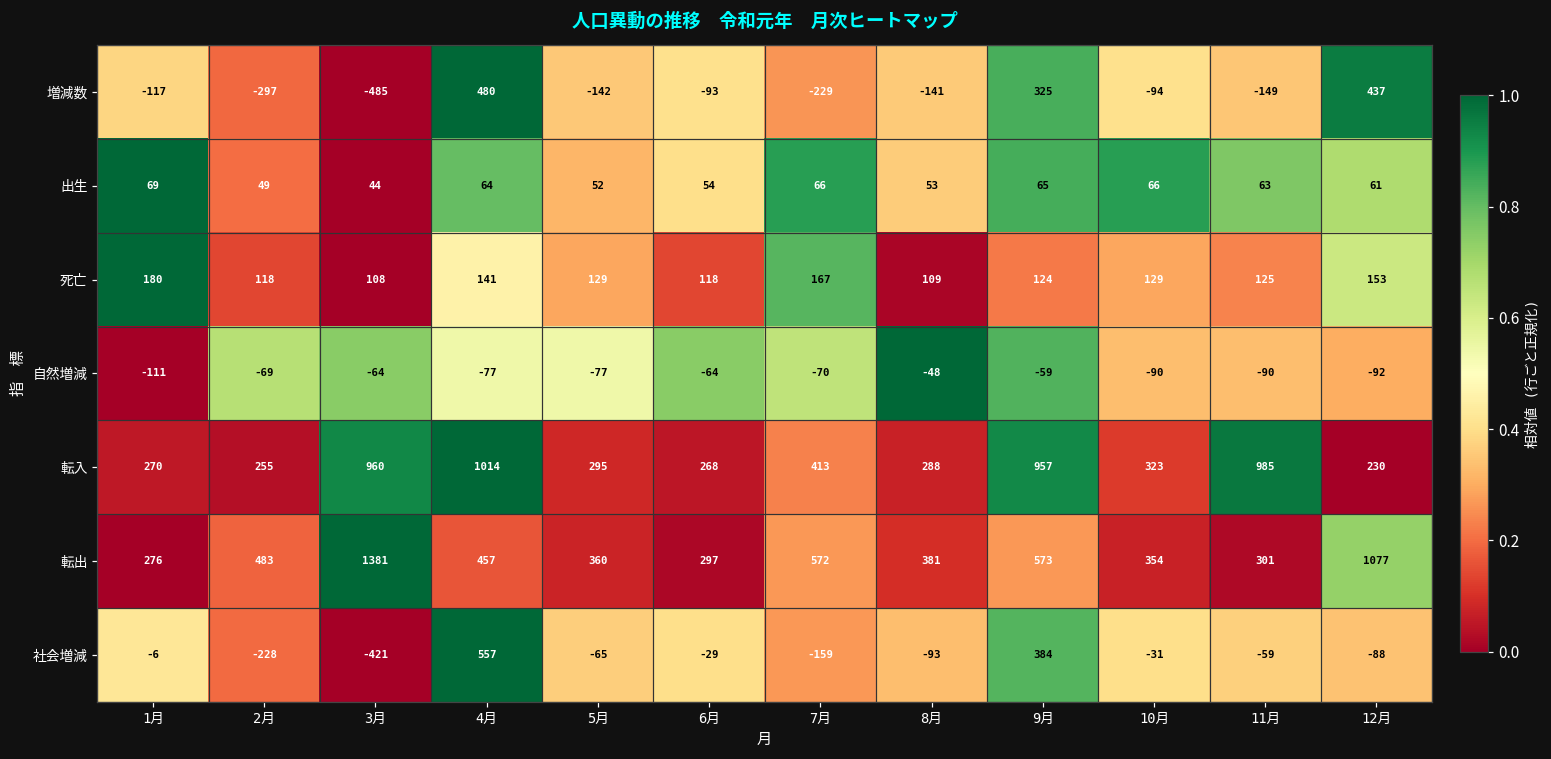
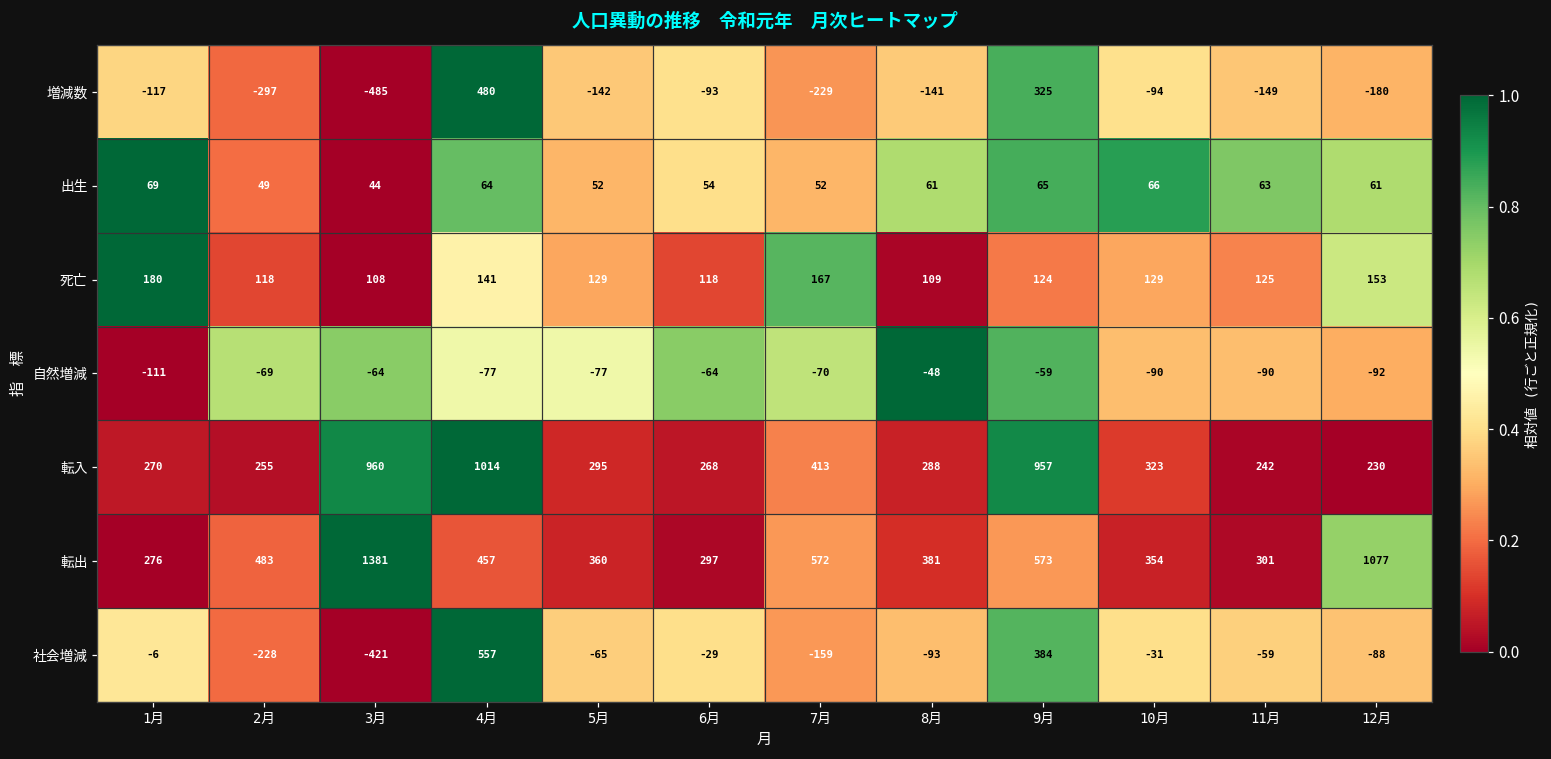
  {
    "増減数": {
      "1月": -117,
      "2月": -297,
      "3月": -485,
      "4月": 480,
      "5月": -142,
      "6月": -93,
      "7月": -229,
      "8月": -141,
      "9月": 325,
      "10月": -94,
      "11月": -149,
-     "12月": 437
+     "12月": -180
    },
    "出生": {
      "1月": 69,
      "2月": 49,
      "3月": 44,
      "4月": 64,
      "5月": 52,
      "6月": 54,
-     "7月": 66,
-     "8月": 53,
+     "7月": 52,
+     "8月": 61,
      "9月": 65,
      "10月": 66,
      "11月": 63,
      "12月": 61
    },
    "死亡": {
      "1月": 180,
      "2月": 118,
      "3月": 108,
      "4月": 141,
      "5月": 129,
      "6月": 118,
      "7月": 167,
      "8月": 109,
      "9月": 124,
      "10月": 129,
      "11月": 125,
      "12月": 153
    },
    "自然増減": {
      "1月": -111,
      "2月": -69,
      "3月": -64,
      "4月": -77,
      "5月": -77,
      "6月": -64,
      "7月": -70,
      "8月": -48,
      "9月": -59,
      "10月": -90,
      "11月": -90,
      "12月": -92
    },
    "転入": {
      "1月": 270,
      "2月": 255,
      "3月": 960,
      "4月": 1014,
      "5月": 295,
      "6月": 268,
      "7月": 413,
      "8月": 288,
      "9月": 957,
      "10月": 323,
-     "11月": 985,
+     "11月": 242,
      "12月": 230
    },
    "転出": {
      "1月": 276,
      "2月": 483,
      "3月": 1381,
      "4月": 457,
      "5月": 360,
      "6月": 297,
      "7月": 572,
      "8月": 381,
      "9月": 573,
      "10月": 354,
      "11月": 301,
      "12月": 1077
    },
    "社会増減": {
      "1月": -6,
      "2月": -228,
      "3月": -421,
      "4月": 557,
      "5月": -65,
      "6月": -29,
      "7月": -159,
      "8月": -93,
      "9月": 384,
      "10月": -31,
      "11月": -59,
      "12月": -88
    }
  }
